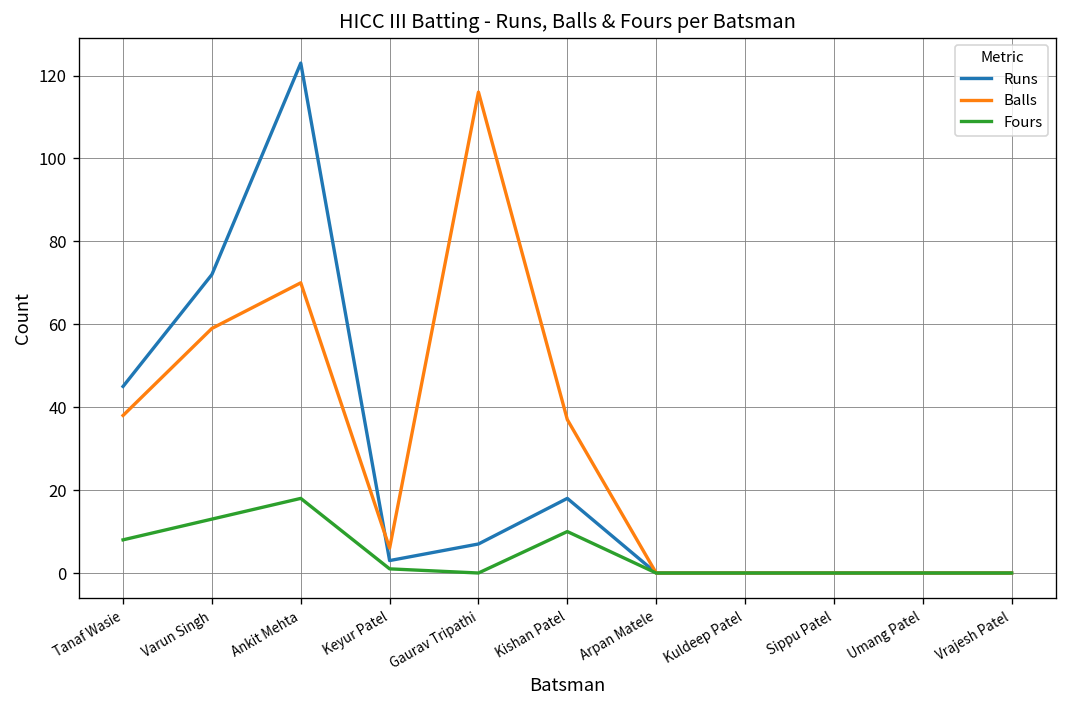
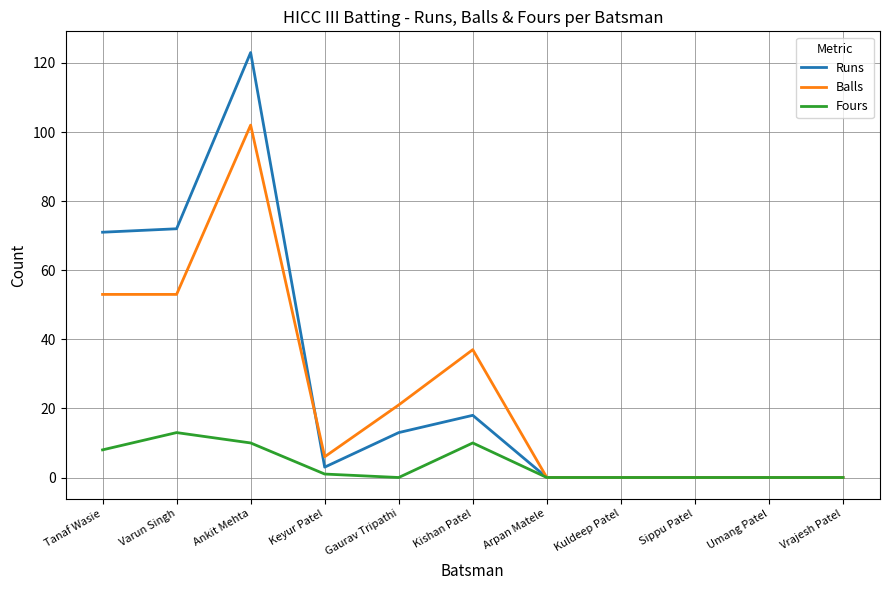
  {
    "Runs": {
-     "Tanaf Wasie": 45,
+     "Tanaf Wasie": 71,
      "Varun Singh": 72,
      "Ankit Mehta": 123,
      "Keyur Patel": 3,
-     "Gaurav Tripathi": 7,
+     "Gaurav Tripathi": 13,
      "Kishan Patel": 18
    },
    "Balls": {
-     "Tanaf Wasie": 38,
-     "Varun Singh": 59,
-     "Ankit Mehta": 70,
+     "Tanaf Wasie": 53,
+     "Varun Singh": 53,
+     "Ankit Mehta": 102,
      "Keyur Patel": 6,
-     "Gaurav Tripathi": 116,
+     "Gaurav Tripathi": 21,
      "Kishan Patel": 37
    },
    "Fours": {
      "Tanaf Wasie": 8,
      "Varun Singh": 13,
-     "Ankit Mehta": 18,
+     "Ankit Mehta": 10,
      "Keyur Patel": 1,
      "Gaurav Tripathi": 0,
      "Kishan Patel": 10
    }
  }
